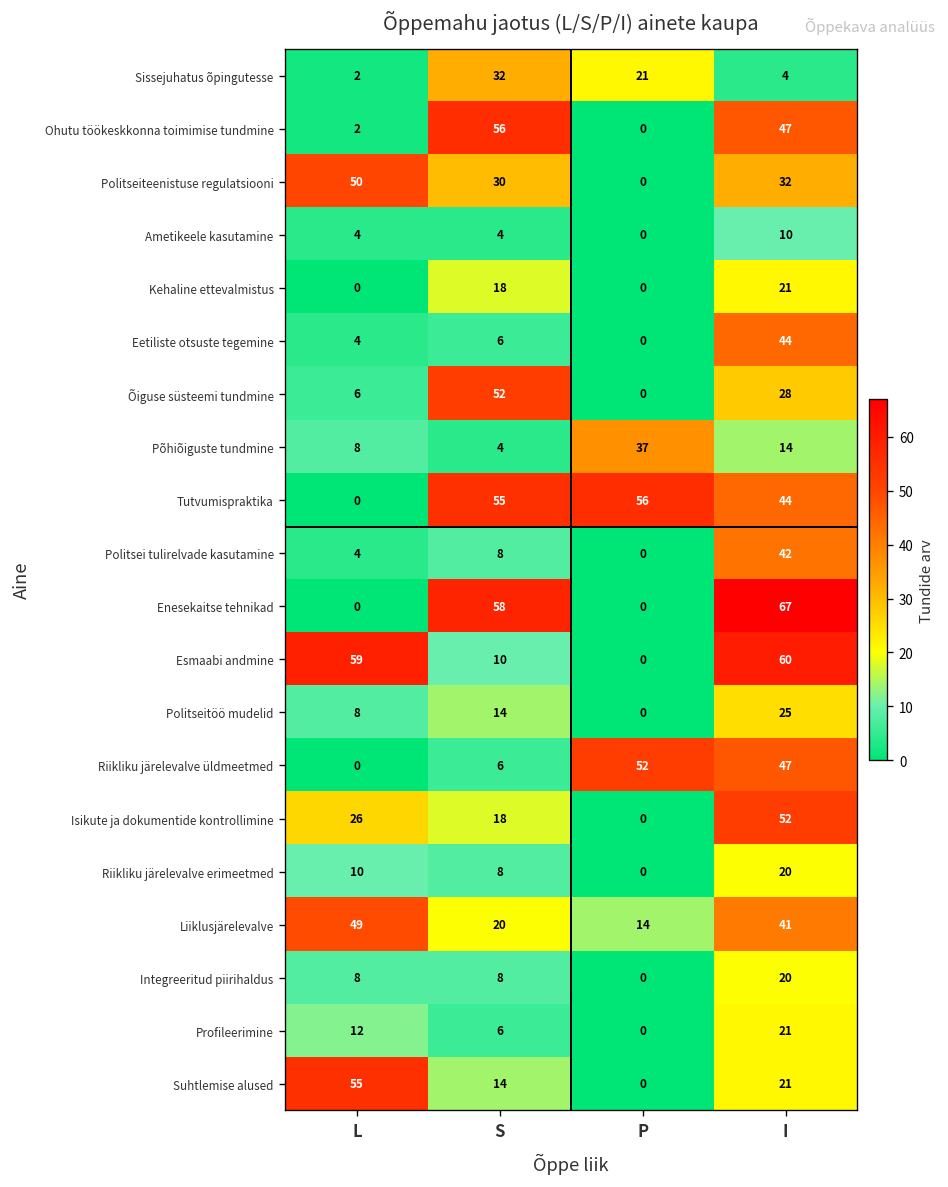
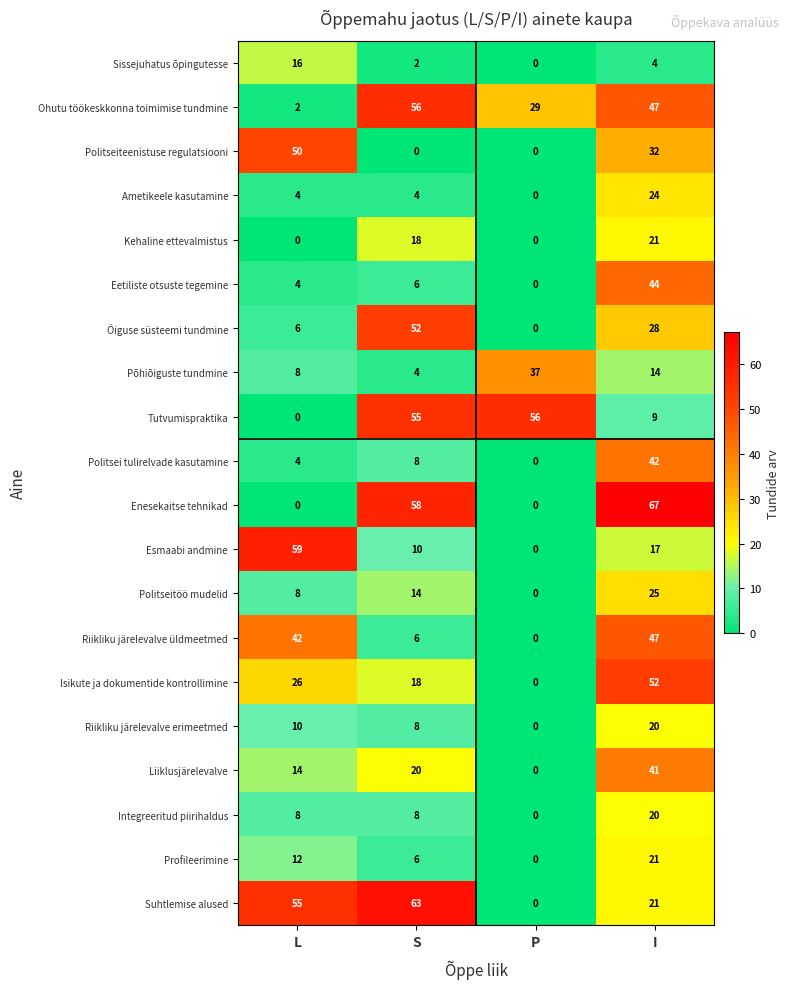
  {
    "Sissejuhatus õpingutesse": {
-     "L": 2,
-     "S": 32,
-     "P": 21,
+     "L": 16,
+     "S": 2,
+     "P": 0,
      "I": 4
    },
    "Ohutu töökeskkonna toimimise tundmine": {
      "L": 2,
      "S": 56,
-     "P": 0,
+     "P": 29,
      "I": 47
    },
    "Politseiteenistuse regulatsiooni": {
      "L": 50,
-     "S": 30,
+     "S": 0,
      "P": 0,
      "I": 32
    },
    "Ametikeele kasutamine": {
      "L": 4,
      "S": 4,
      "P": 0,
-     "I": 10
+     "I": 24
    },
    "Kehaline ettevalmistus": {
      "L": 0,
      "S": 18,
      "P": 0,
      "I": 21
    },
    "Eetiliste otsuste tegemine": {
      "L": 4,
      "S": 6,
      "P": 0,
      "I": 44
    },
    "Õiguse süsteemi tundmine": {
      "L": 6,
      "S": 52,
      "P": 0,
      "I": 28
    },
    "Põhiõiguste tundmine": {
      "L": 8,
      "S": 4,
      "P": 37,
      "I": 14
    },
    "Tutvumispraktika": {
      "L": 0,
      "S": 55,
      "P": 56,
-     "I": 44
+     "I": 9
    },
    "Politsei tulirelvade kasutamine": {
      "L": 4,
      "S": 8,
      "P": 0,
      "I": 42
    },
    "Enesekaitse tehnikad": {
      "L": 0,
      "S": 58,
      "P": 0,
      "I": 67
    },
    "Esmaabi andmine": {
      "L": 59,
      "S": 10,
      "P": 0,
-     "I": 60
+     "I": 17
    },
    "Politseitöö mudelid": {
      "L": 8,
      "S": 14,
      "P": 0,
      "I": 25
    },
    "Riikliku järelevalve üldmeetmed": {
-     "L": 0,
+     "L": 42,
      "S": 6,
-     "P": 52,
+     "P": 0,
      "I": 47
    },
    "Isikute ja dokumentide kontrollimine": {
      "L": 26,
      "S": 18,
      "P": 0,
      "I": 52
    },
    "Riikliku järelevalve erimeetmed": {
      "L": 10,
      "S": 8,
      "P": 0,
      "I": 20
    },
    "Liiklusjärelevalve": {
-     "L": 49,
+     "L": 14,
      "S": 20,
-     "P": 14,
+     "P": 0,
      "I": 41
    },
    "Integreeritud piirihaldus": {
      "L": 8,
      "S": 8,
      "P": 0,
      "I": 20
    },
    "Profileerimine": {
      "L": 12,
      "S": 6,
      "P": 0,
      "I": 21
    },
    "Suhtlemise alused": {
      "L": 55,
-     "S": 14,
+     "S": 63,
      "P": 0,
      "I": 21
    }
  }
